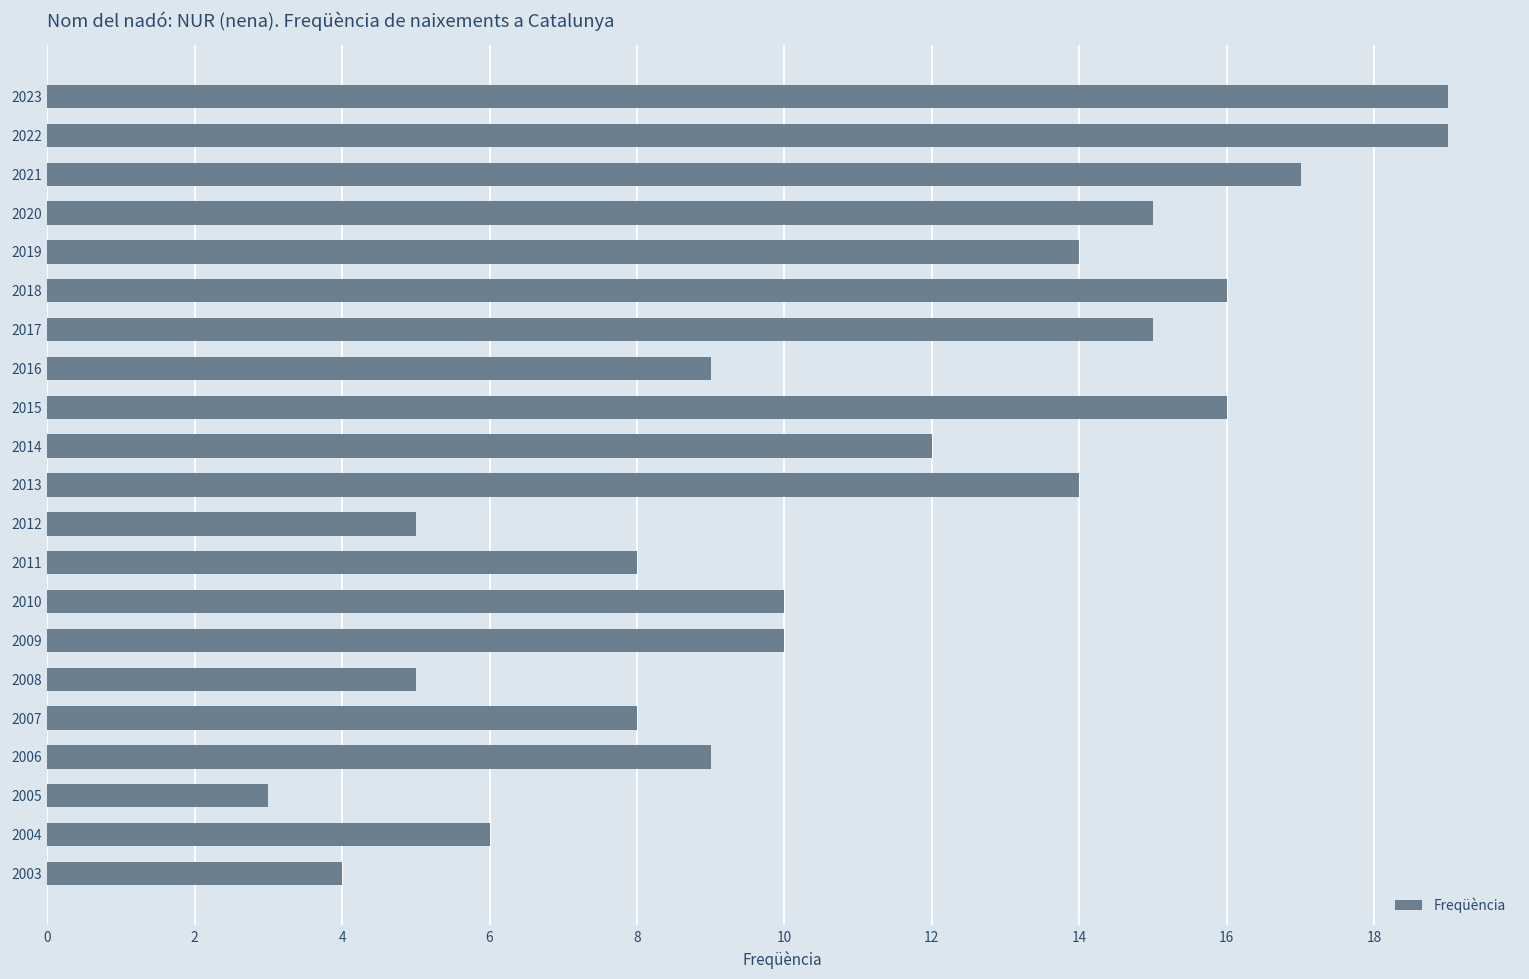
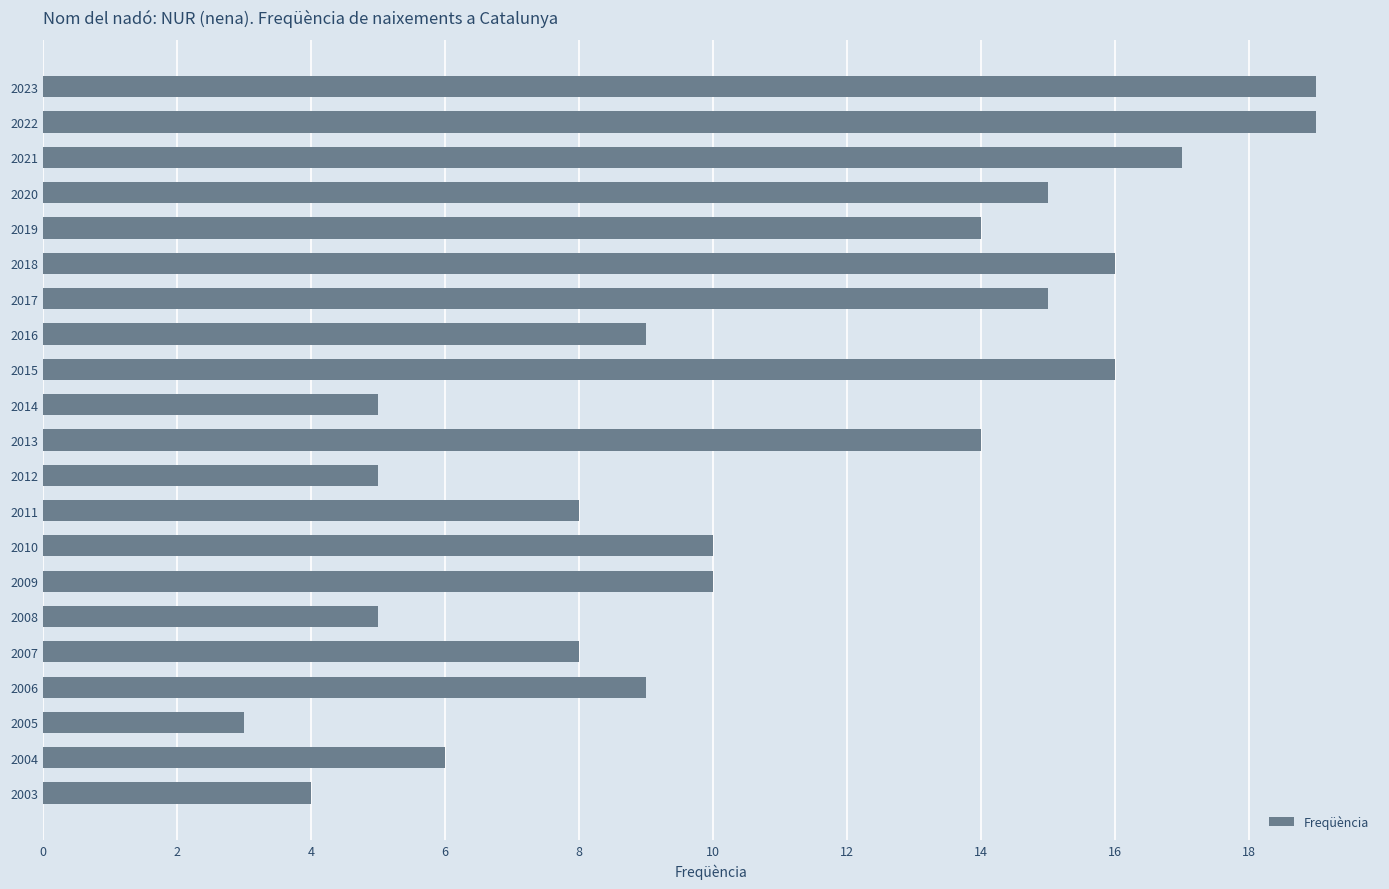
  {
    "2023": 19,
    "2022": 19,
    "2021": 17,
    "2020": 15,
    "2019": 14,
    "2018": 16,
    "2017": 15,
    "2016": 9,
    "2015": 16,
-   "2014": 12,
+   "2014": 5,
    "2013": 14,
    "2012": 5,
    "2011": 8,
    "2010": 10,
    "2009": 10,
    "2008": 5,
    "2007": 8,
    "2006": 9,
    "2005": 3,
    "2004": 6,
    "2003": 4
  }
